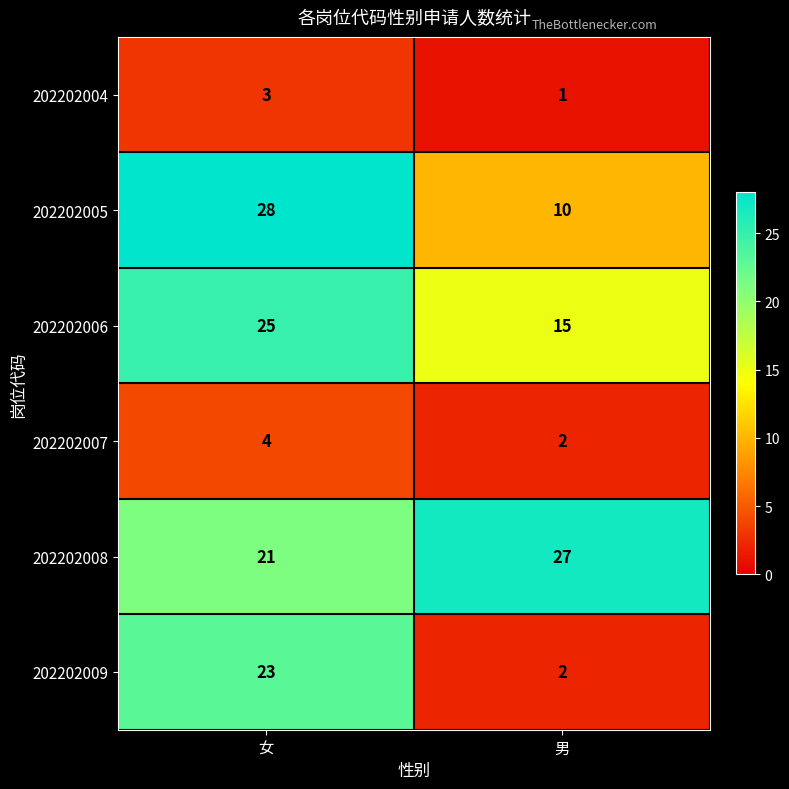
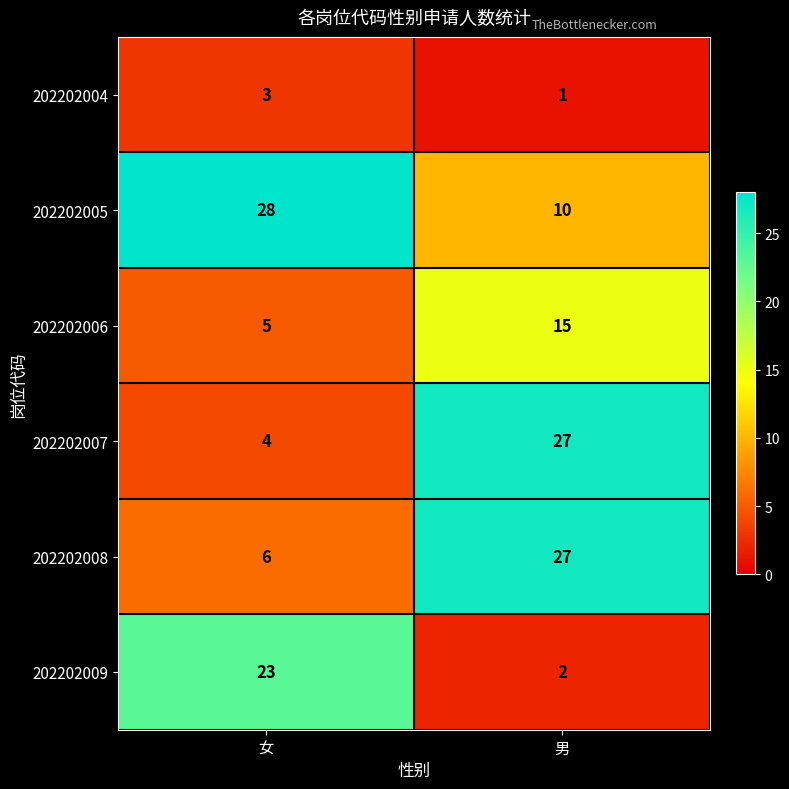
  {
    "202202004": {
      "女": 3,
      "男": 1
    },
    "202202005": {
      "女": 28,
      "男": 10
    },
    "202202006": {
-     "女": 25,
+     "女": 5,
      "男": 15
    },
    "202202007": {
      "女": 4,
-     "男": 2
+     "男": 27
    },
    "202202008": {
-     "女": 21,
+     "女": 6,
      "男": 27
    },
    "202202009": {
      "女": 23,
      "男": 2
    }
  }
